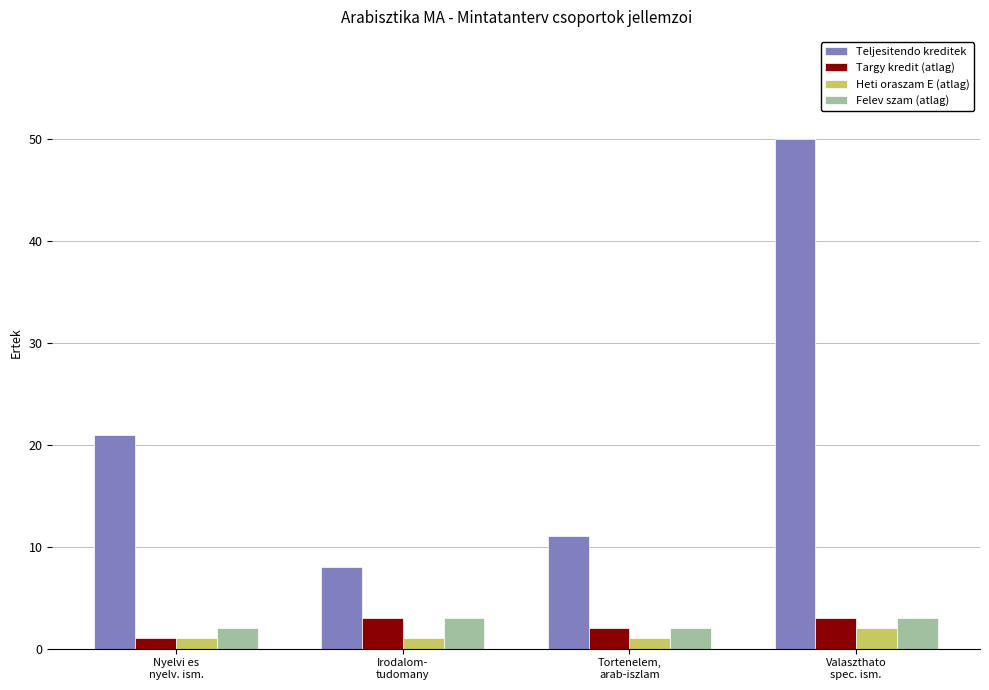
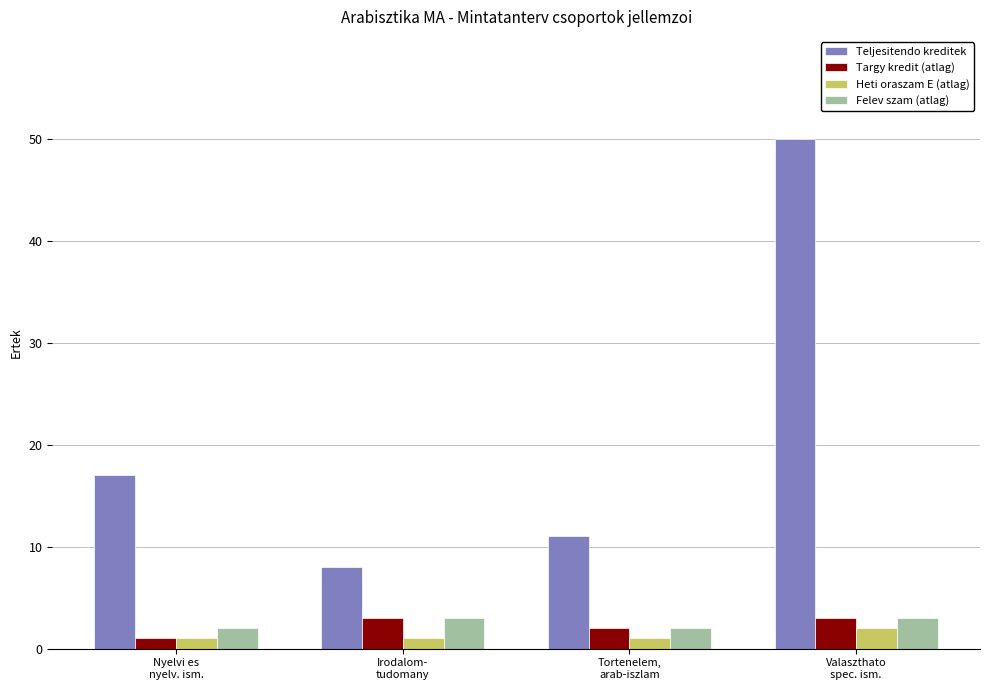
  {
    "Teljesitendo kreditek": {
-     "Nyelvi es nyelv. ism.": 21,
+     "Nyelvi es nyelv. ism.": 17,
      "Irodalom- tudomany": 8,
      "Tortenelem, arab-iszlam": 11,
      "Valaszthato spec. ism.": 50
    },
    "Targy kredit (atlag)": {
      "Nyelvi es nyelv. ism.": 1,
      "Irodalom- tudomany": 3,
      "Tortenelem, arab-iszlam": 2,
      "Valaszthato spec. ism.": 3
    },
    "Heti oraszam E (atlag)": {
      "Nyelvi es nyelv. ism.": 1,
      "Irodalom- tudomany": 1,
      "Tortenelem, arab-iszlam": 1,
      "Valaszthato spec. ism.": 2
    },
    "Felev szam (atlag)": {
      "Nyelvi es nyelv. ism.": 2,
      "Irodalom- tudomany": 3,
      "Tortenelem, arab-iszlam": 2,
      "Valaszthato spec. ism.": 3
    }
  }
